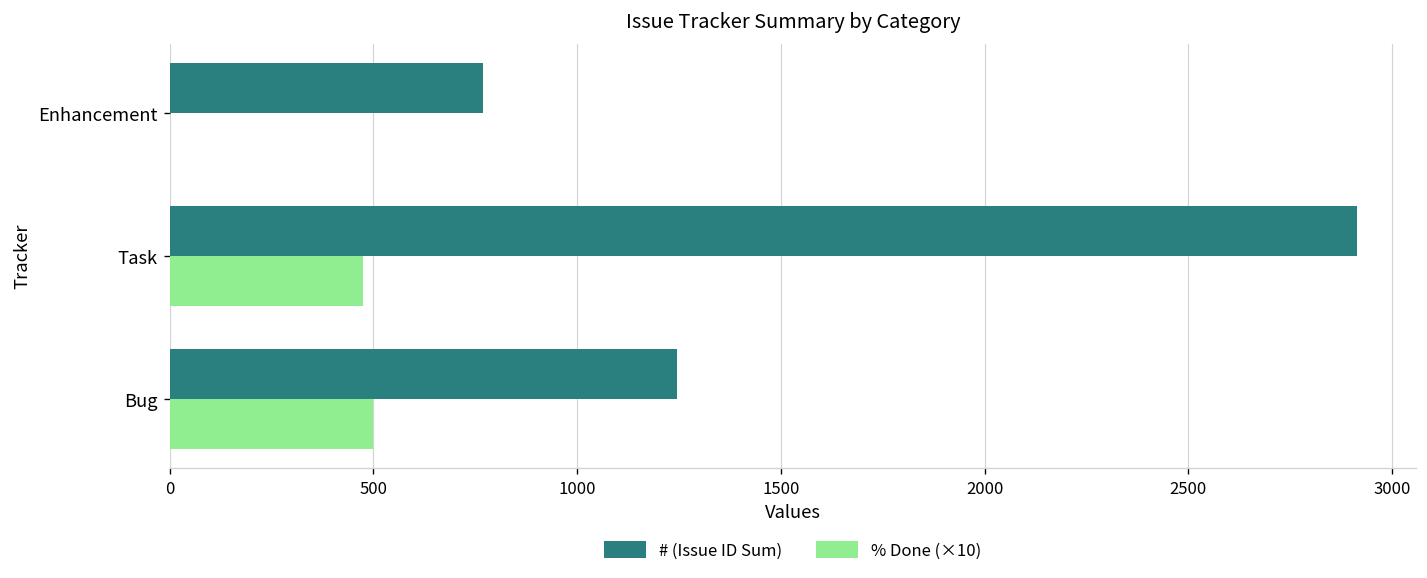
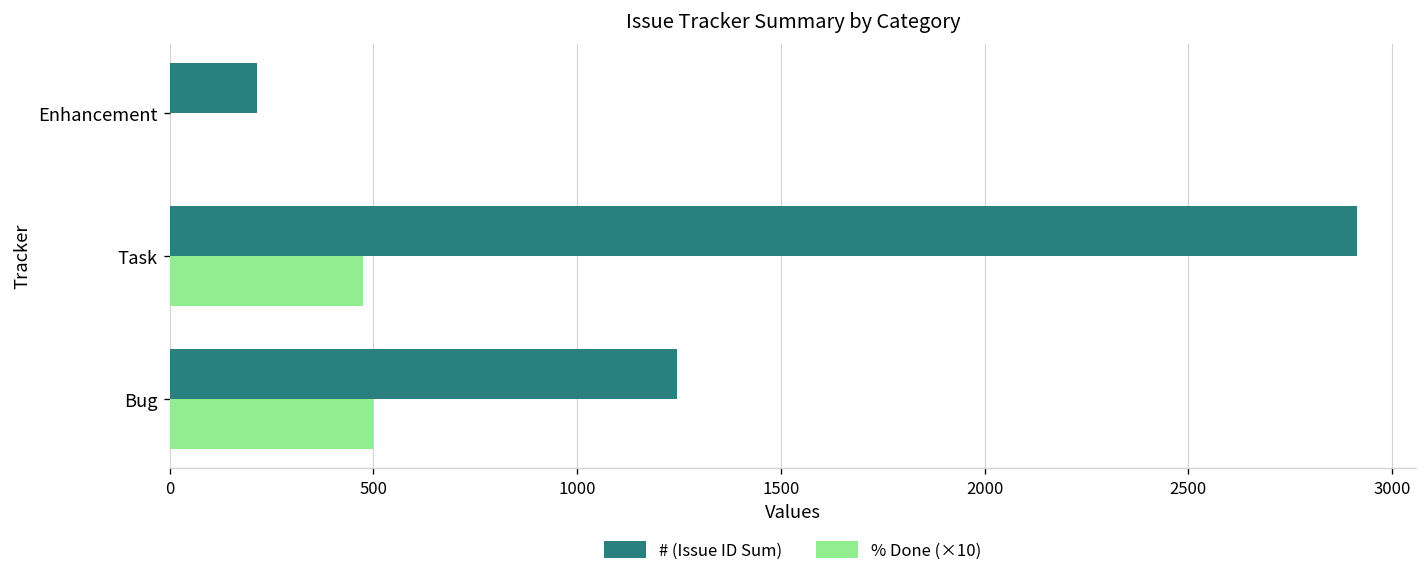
  {
    "# (Issue ID Sum)": {
-     "Enhancement": 770,
+     "Enhancement": 210,
      "Task": 2910,
      "Bug": 1250
    },
    "% Done (×10)": {
      "Enhancement": 0,
      "Task": 480,
      "Bug": 500
    }
  }
